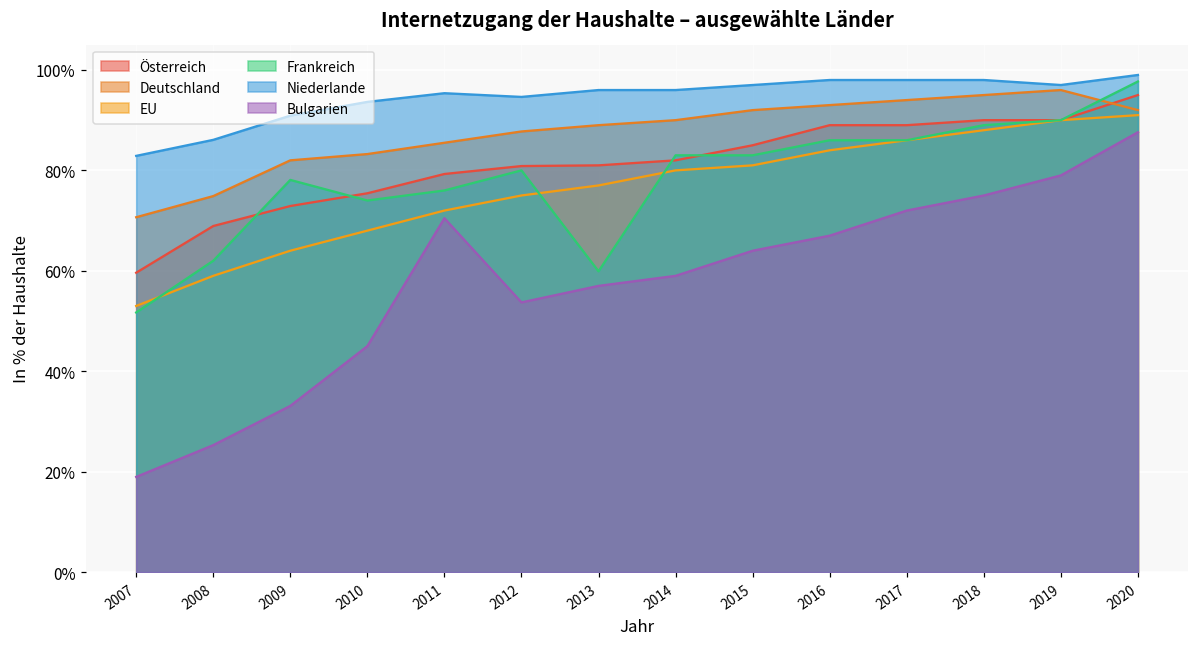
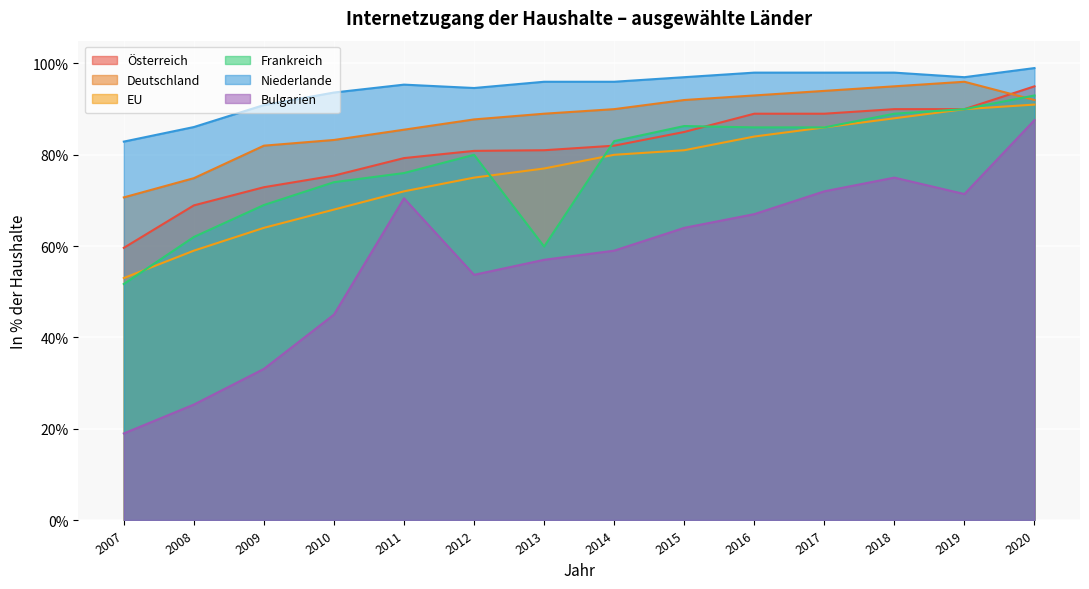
  {
    "Frankreich": {
      "2007": "52%",
      "2008": "62%",
-     "2009": "78%",
+     "2009": "69%",
      "2010": "74%",
      "2011": "76%",
      "2012": "80%",
      "2013": "60%",
      "2014": "83%",
-     "2015": "83%",
+     "2015": "86%",
      "2016": "86%",
      "2018": "89%",
-     "2020": "98%"
+     "2020": "93%"
    },
    "Niederlande": {
      "2007": "83%",
      "2008": "86%",
      "2011": "95%",
      "2012": "95%",
      "2013": "96%",
      "2014": "96%",
      "2015": "97%",
      "2016": "98%",
      "2017": "98%",
      "2018": "98%",
      "2019": "97%",
      "2020": "99%"
    },
    "Bulgarien": {
      "2007": "19%",
      "2008": "25%",
      "2009": "33%",
      "2010": "45%",
      "2011": "70%",
      "2012": "54%",
      "2013": "57%",
      "2014": "59%",
      "2015": "64%",
      "2016": "67%",
      "2017": "72%",
      "2018": "75%",
-     "2019": "79%",
+     "2019": "71%",
      "2020": "88%"
    }
  }
